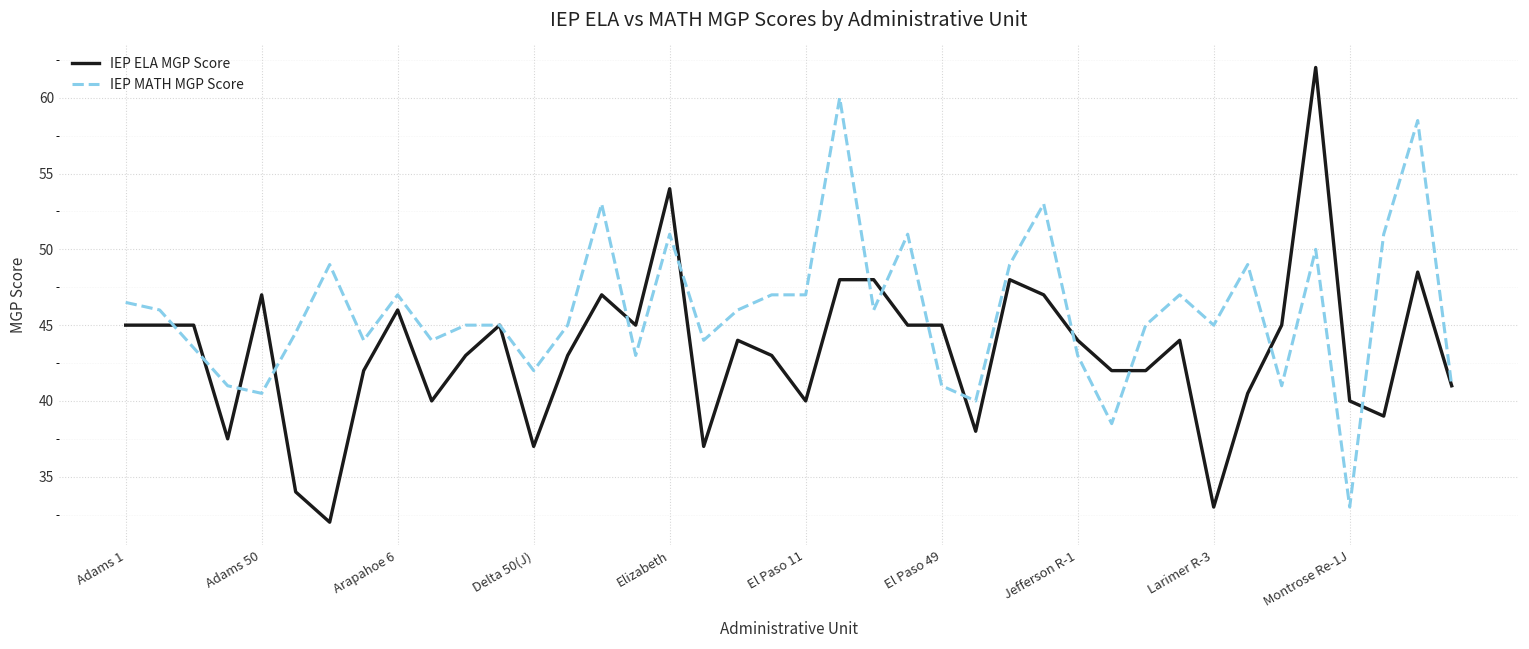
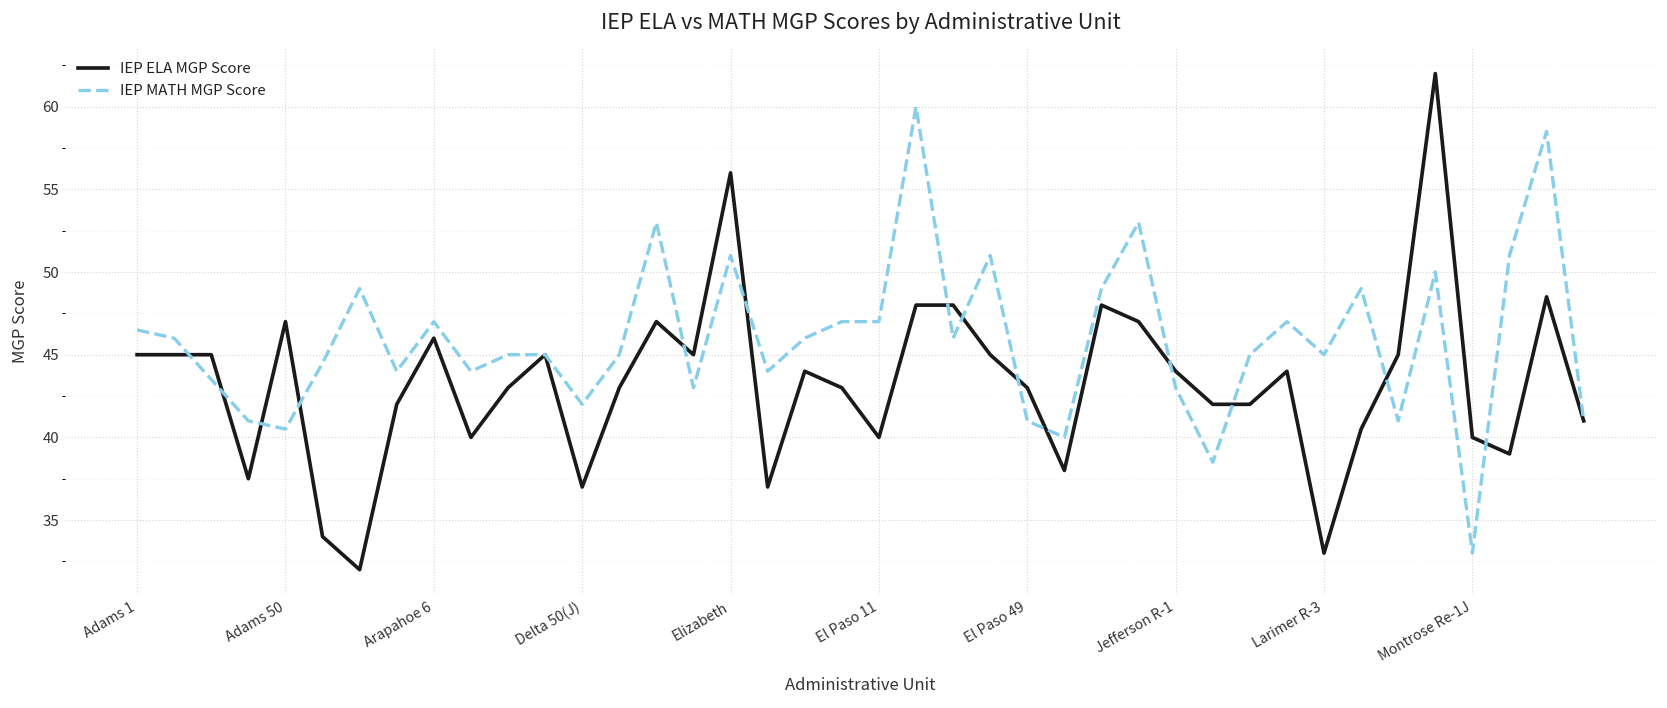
  {
    "IEP ELA MGP Score": {
      "Adams 1": 45,
      "Adams 50": 47,
      "Arapahoe 6": 46,
      "Delta 50(J)": 37,
-     "Elizabeth": 54,
+     "Elizabeth": 56,
      "El Paso 11": 40,
-     "El Paso 49": 45,
+     "El Paso 49": 43,
      "Jefferson R-1": 44,
      "Larimer R-3": 33,
      "Montrose Re-1J": 40
    },
    "IEP MATH MGP Score": {
      "Adams 1": 46.5,
      "Adams 50": 40.5,
      "Arapahoe 6": 47,
      "Delta 50(J)": 42,
      "Elizabeth": 51,
      "El Paso 11": 47,
      "El Paso 49": 41,
      "Jefferson R-1": 43,
      "Larimer R-3": 45,
      "Montrose Re-1J": 33
    }
  }
